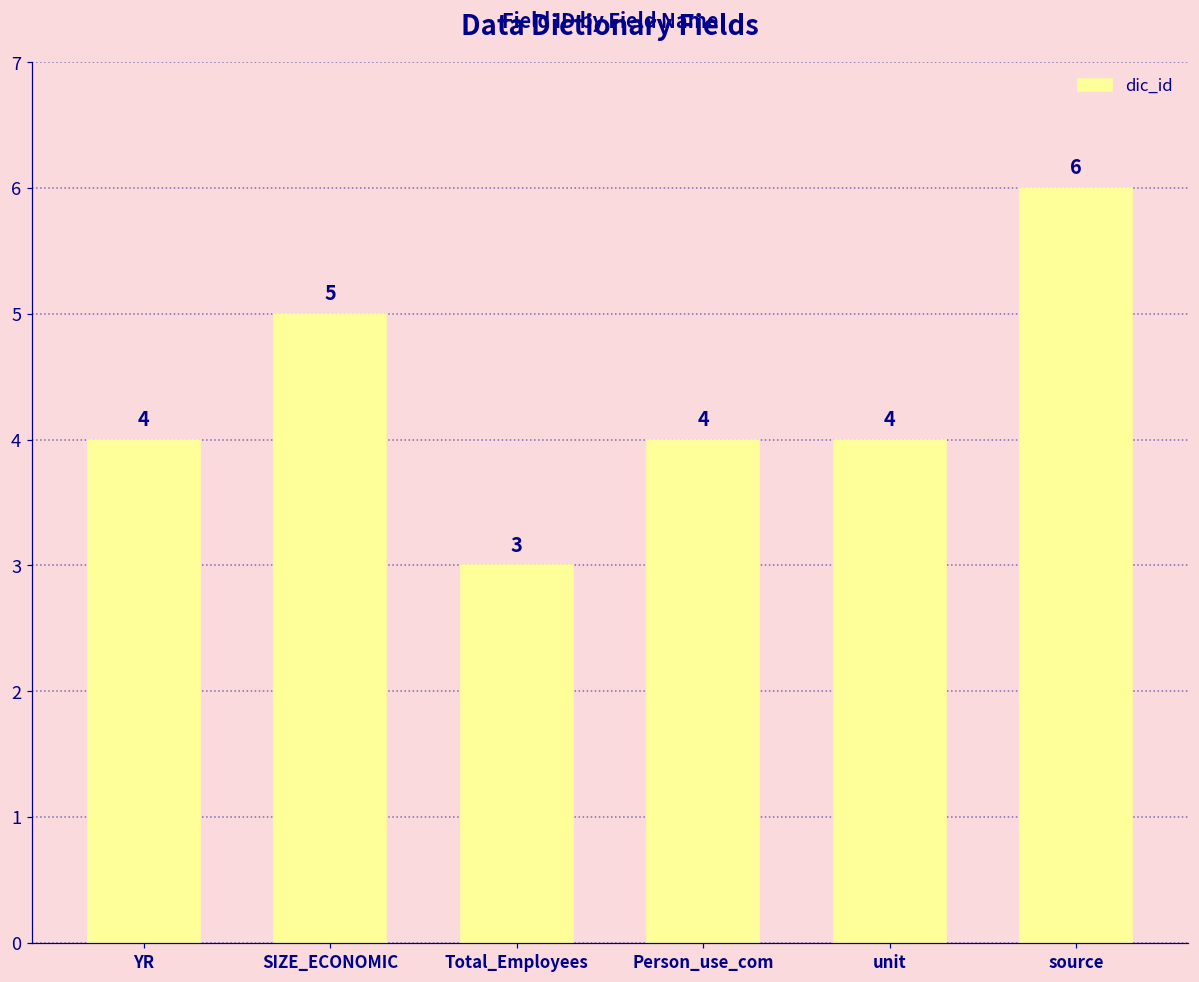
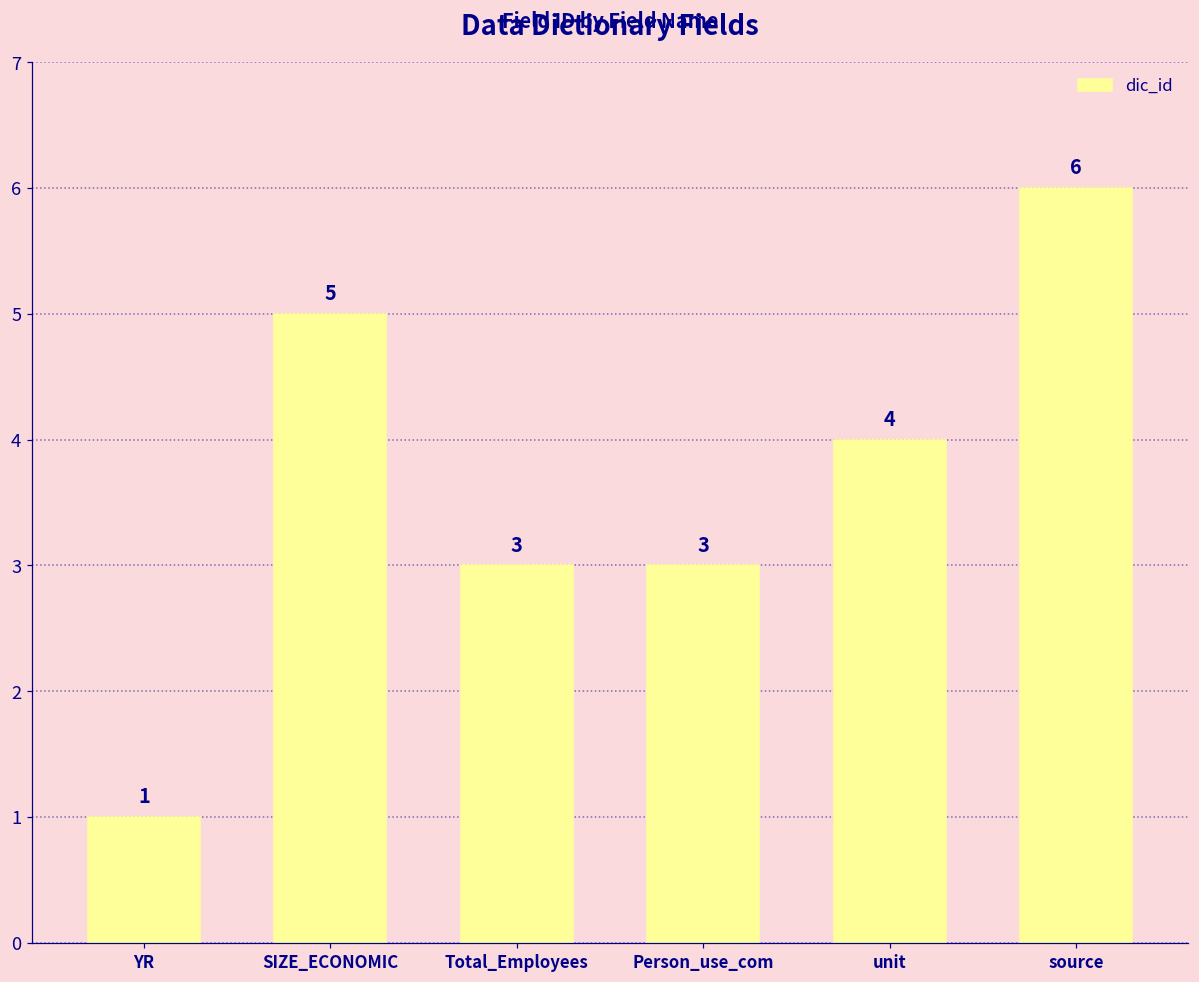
  {
-   "YR": 4,
+   "YR": 1,
    "SIZE_ECONOMIC": 5,
    "Total_Employees": 3,
-   "Person_use_com": 4,
+   "Person_use_com": 3,
    "unit": 4,
    "source": 6
  }
